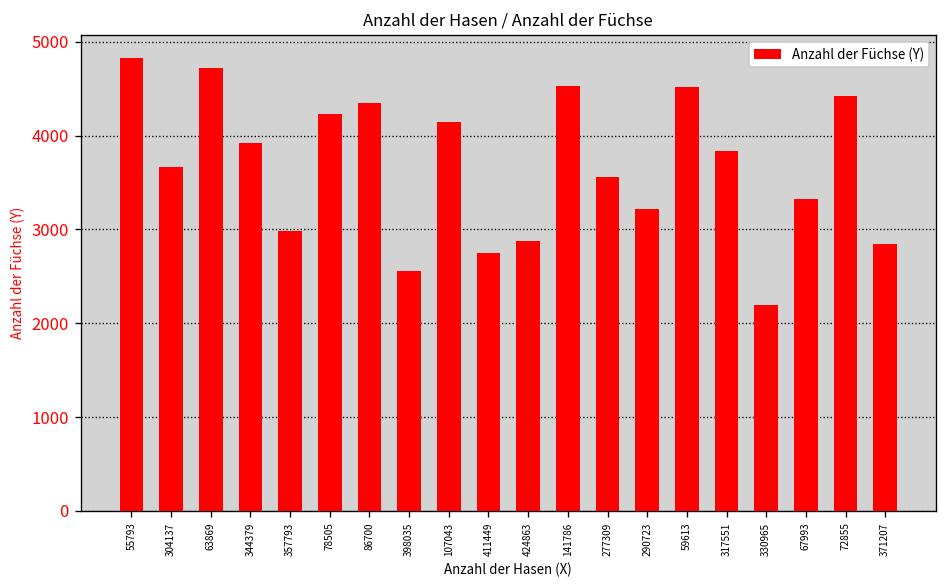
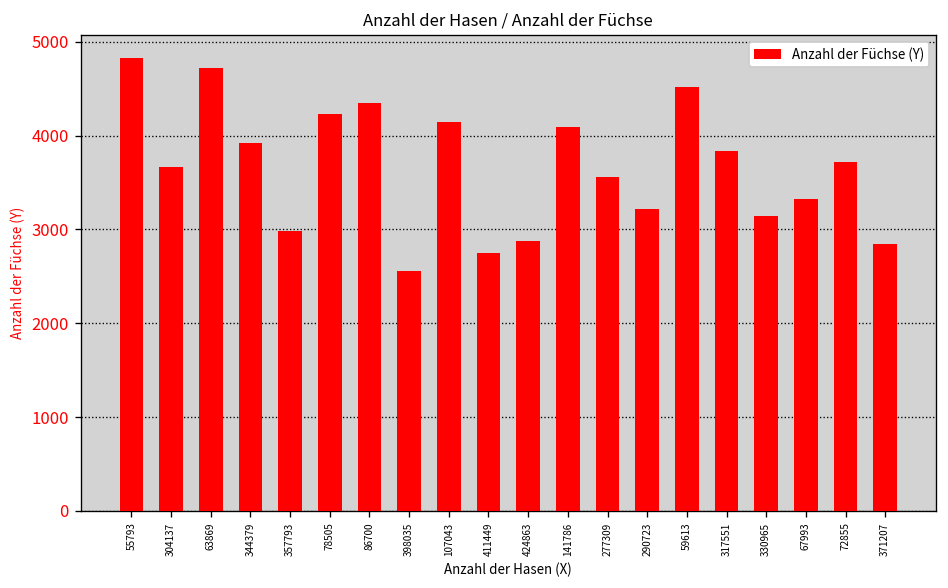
  {
    "55793": 4800,
    "304137": 3700,
    "63869": 4700,
    "344379": 3900,
    "357793": 3000,
    "78505": 4200,
    "86700": 4300,
    "398035": 2600,
    "107043": 4100,
    "411449": 2700,
    "424863": 2900,
-   "141786": 4500,
+   "141786": 4100,
    "277309": 3600,
    "290723": 3200,
    "59613": 4500,
    "317551": 3800,
-   "330965": 2200,
+   "330965": 3100,
    "67993": 3300,
-   "72855": 4400,
+   "72855": 3700,
    "371207": 2800
  }
